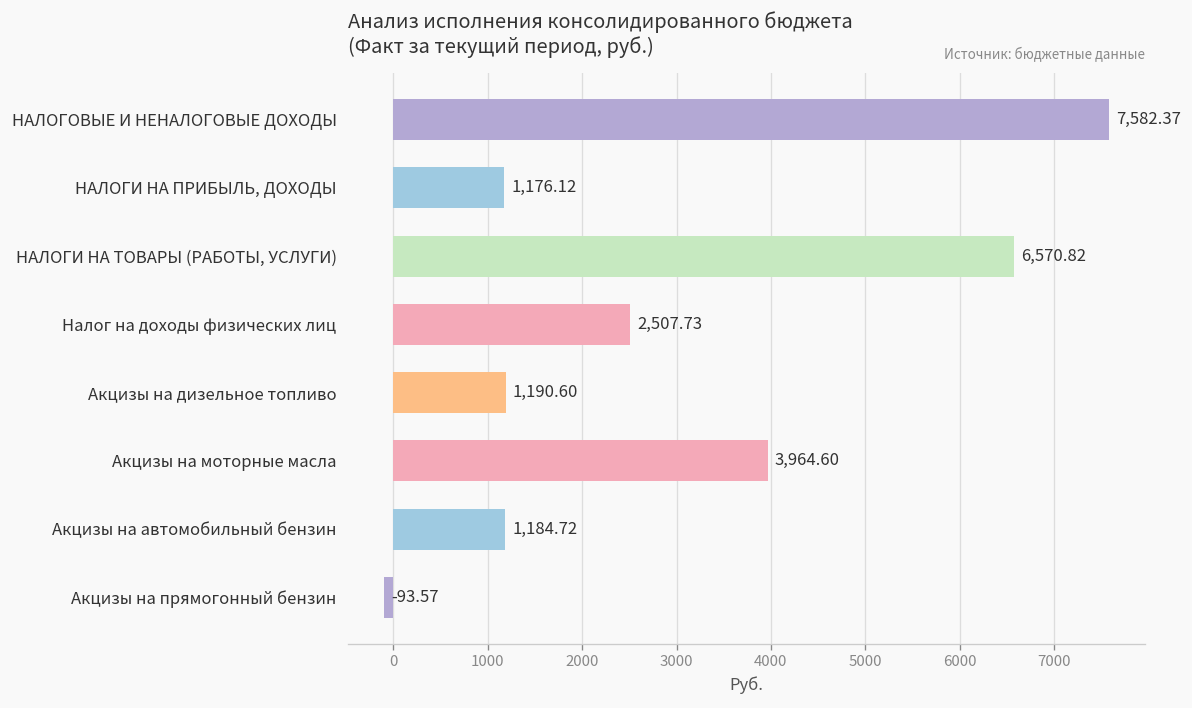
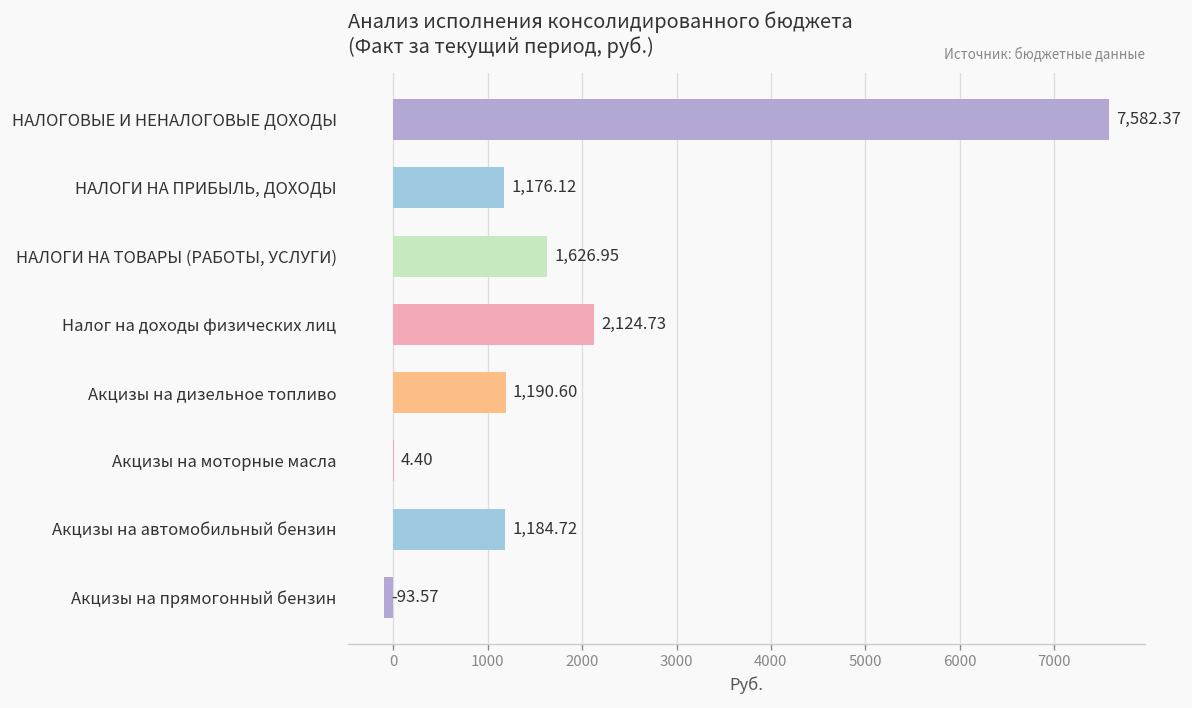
  {
    "НАЛОГОВЫЕ И НЕНАЛОГОВЫЕ ДОХОДЫ": "7,582.37",
    "НАЛОГИ НА ПРИБЫЛЬ, ДОХОДЫ": "1,176.12",
-   "НАЛОГИ НА ТОВАРЫ (РАБОТЫ, УСЛУГИ)": "6,570.82",
-   "Налог на доходы физических лиц": "2,507.73",
+   "НАЛОГИ НА ТОВАРЫ (РАБОТЫ, УСЛУГИ)": "1,626.95",
+   "Налог на доходы физических лиц": "2,124.73",
    "Акцизы на дизельное топливо": "1,190.60",
-   "Акцизы на моторные масла": "3,964.60",
+   "Акцизы на моторные масла": "4.40",
    "Акцизы на автомобильный бензин": "1,184.72",
    "Акцизы на прямогонный бензин": "-93.57"
  }
